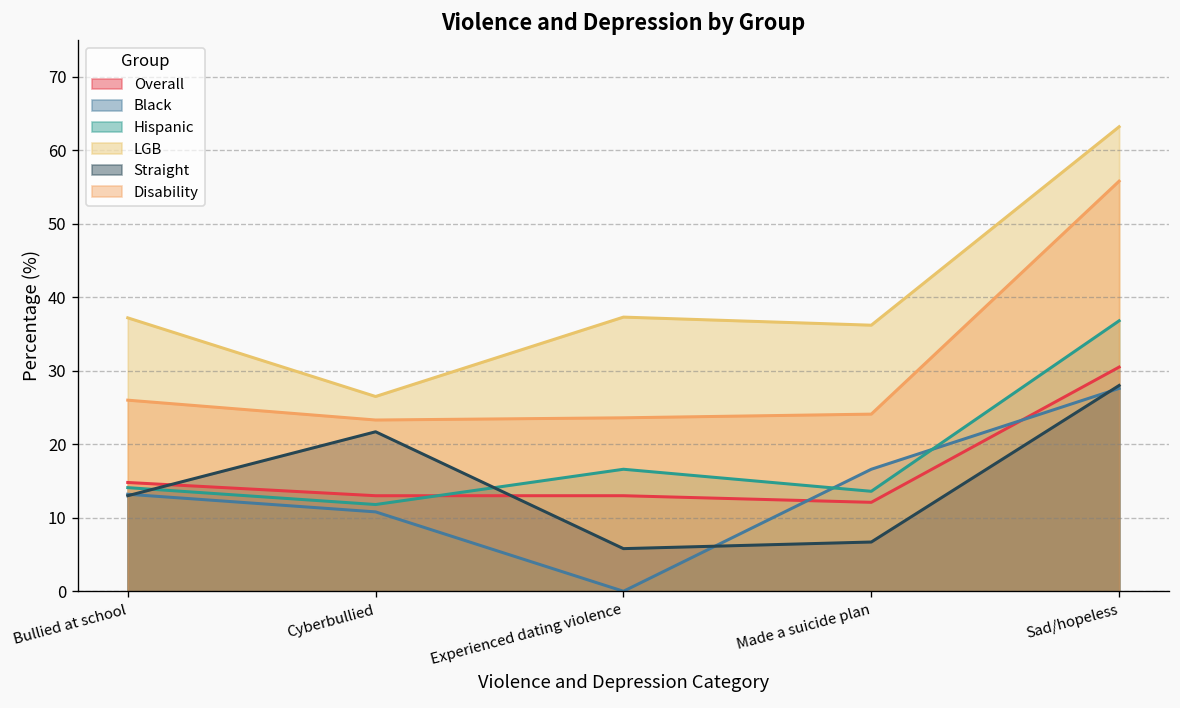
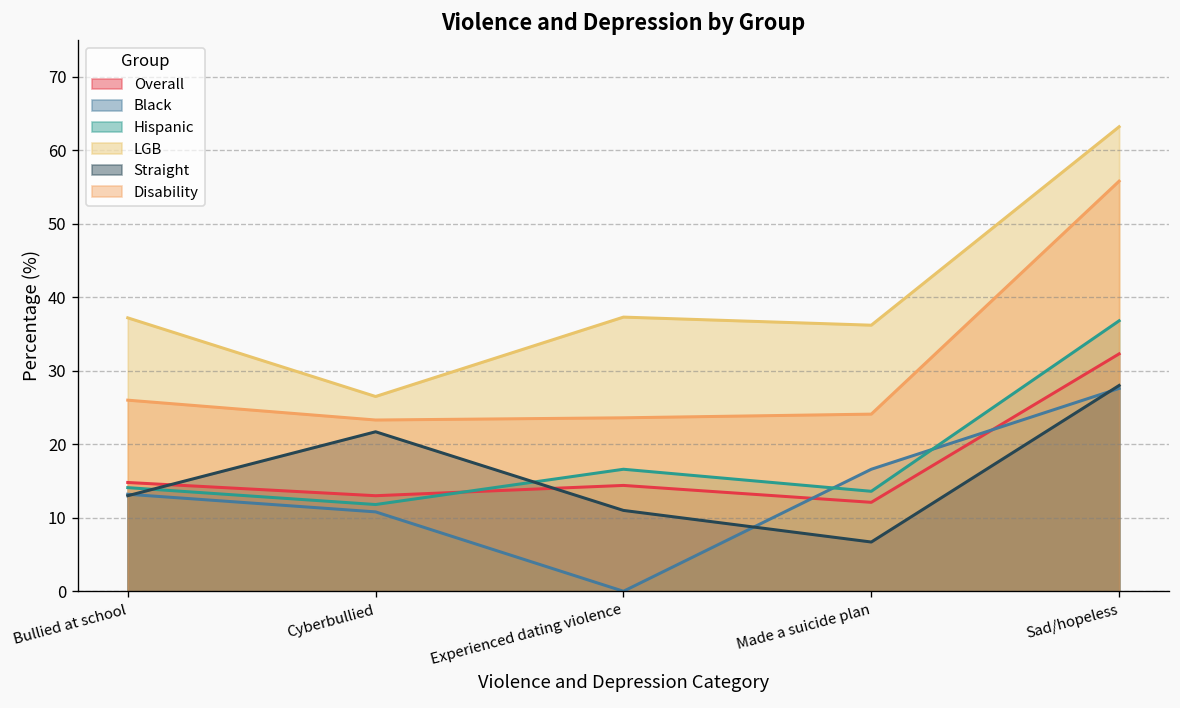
  {
    "Overall": {
      "Bullied at school": 15,
      "Cyberbullied": 13,
-     "Experienced dating violence": 13,
+     "Experienced dating violence": 14,
      "Made a suicide plan": 12,
-     "Sad/hopeless": 31
+     "Sad/hopeless": 32
    },
    "Straight": {
      "Cyberbullied": 22,
-     "Experienced dating violence": 6,
+     "Experienced dating violence": 11,
      "Made a suicide plan": 7
    }
  }
